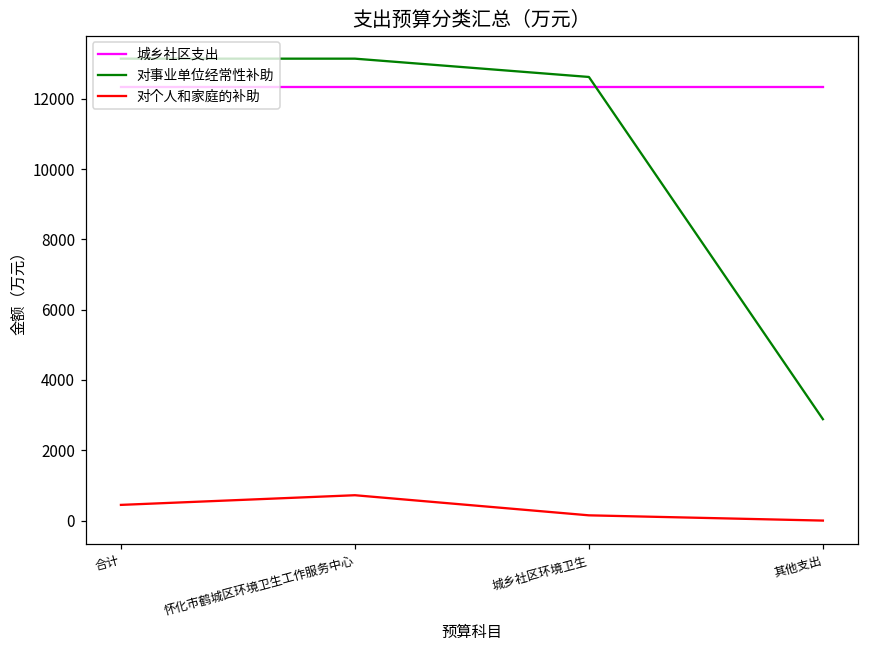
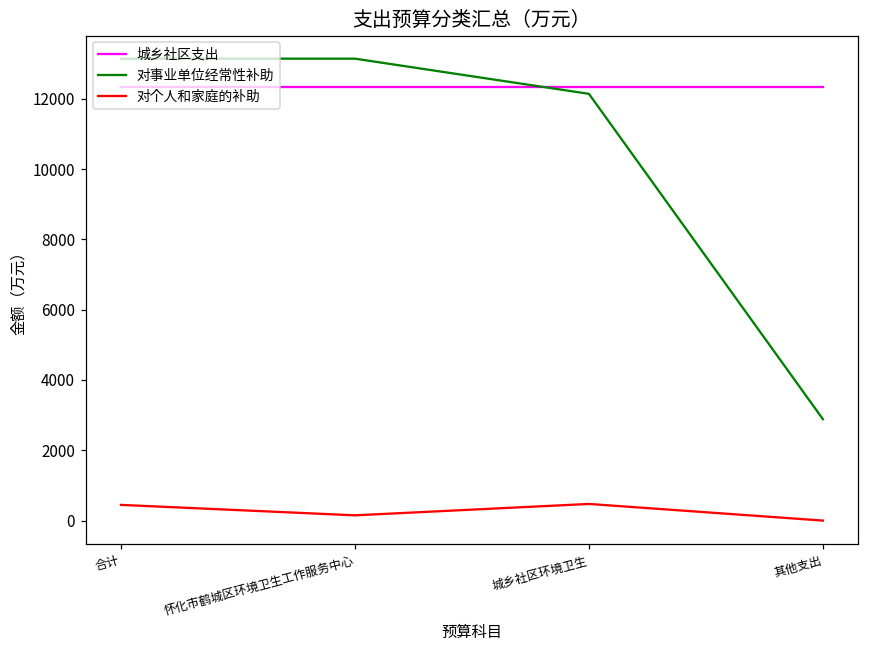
  {
    "城乡社区支出": {
      "怀化市鹤城区环境卫生工作服务中心": 12300,
      "城乡社区环境卫生": 12300,
      "其他支出": 12300
    },
    "对事业单位经常性补助": {
      "怀化市鹤城区环境卫生工作服务中心": 13100,
-     "城乡社区环境卫生": 12600,
+     "城乡社区环境卫生": 12100,
      "其他支出": 2900
    },
    "对个人和家庭的补助": {
      "合计": 400,
-     "怀化市鹤城区环境卫生工作服务中心": 700,
-     "城乡社区环境卫生": 100,
+     "怀化市鹤城区环境卫生工作服务中心": 100,
+     "城乡社区环境卫生": 500,
      "其他支出": 0
    }
  }
